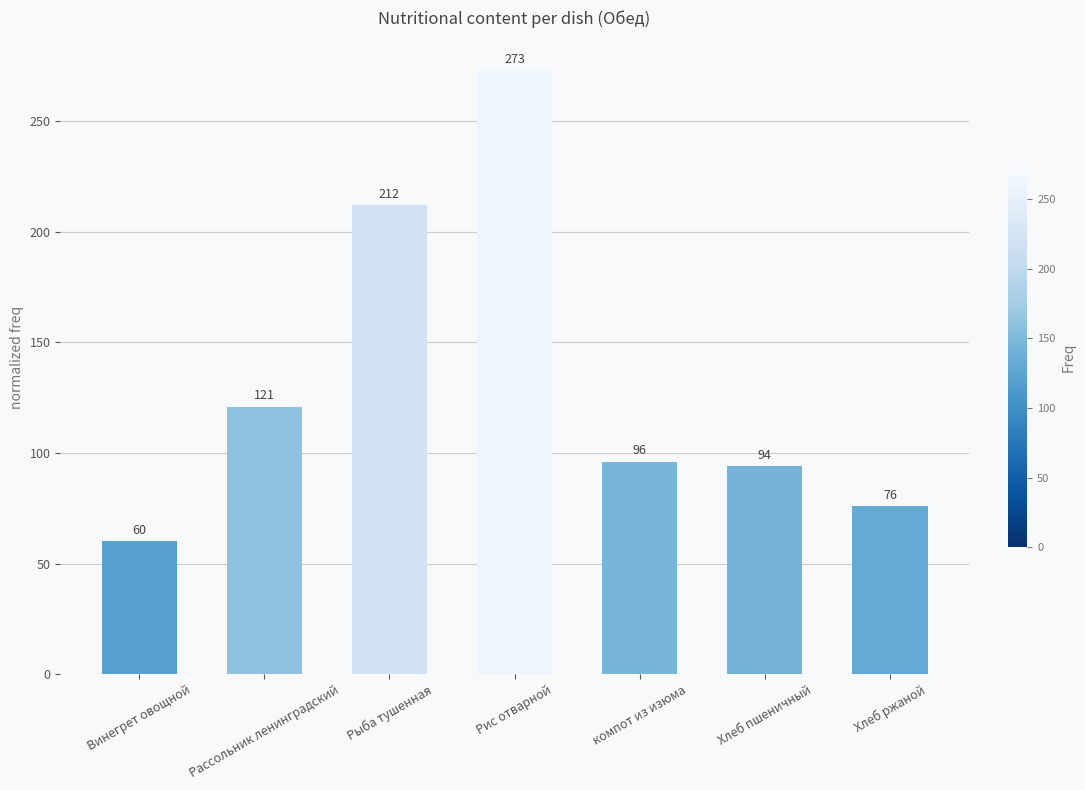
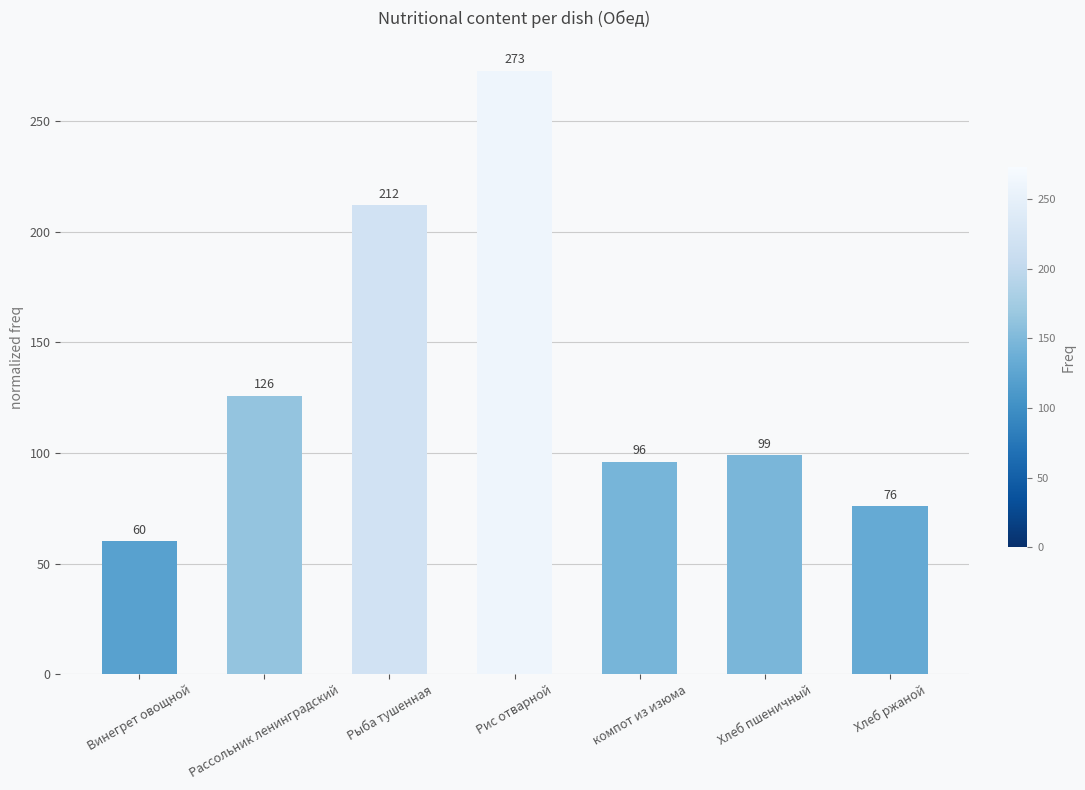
  {
    "Винегрет овощной": 60,
-   "Рассольник ленинградский": 121,
+   "Рассольник ленинградский": 126,
    "Рыба тушенная": 212,
    "Рис отварной": 273,
    "компот из изюма": 96,
-   "Хлеб пшеничный": 94,
+   "Хлеб пшеничный": 99,
    "Хлеб ржаной": 76
  }
